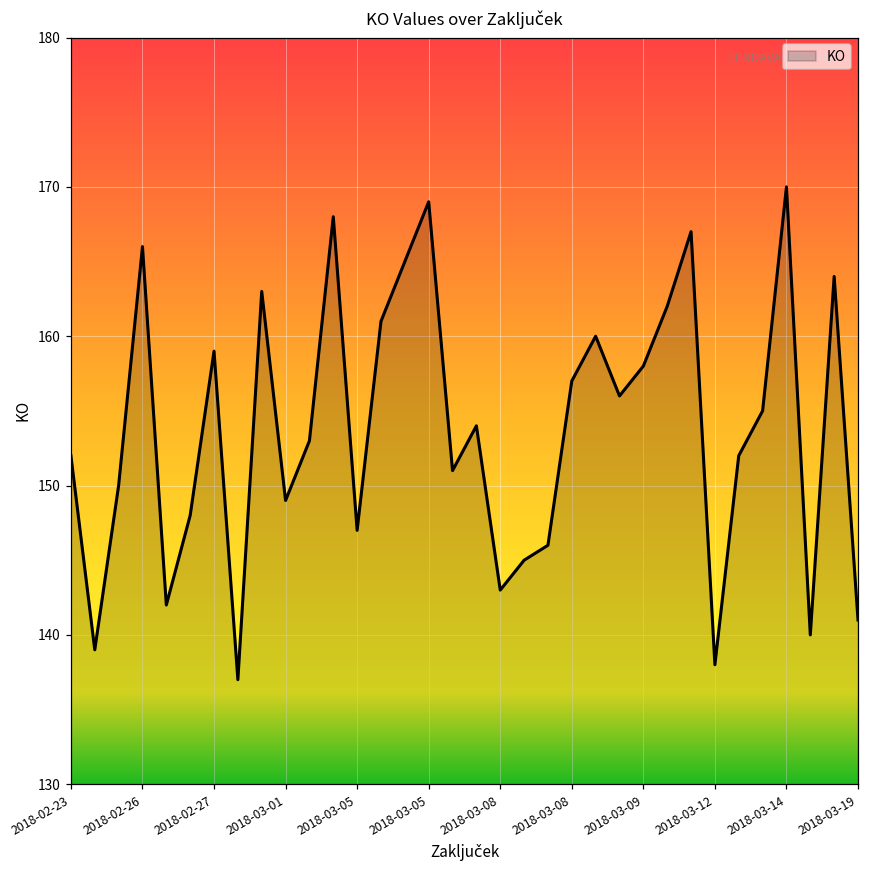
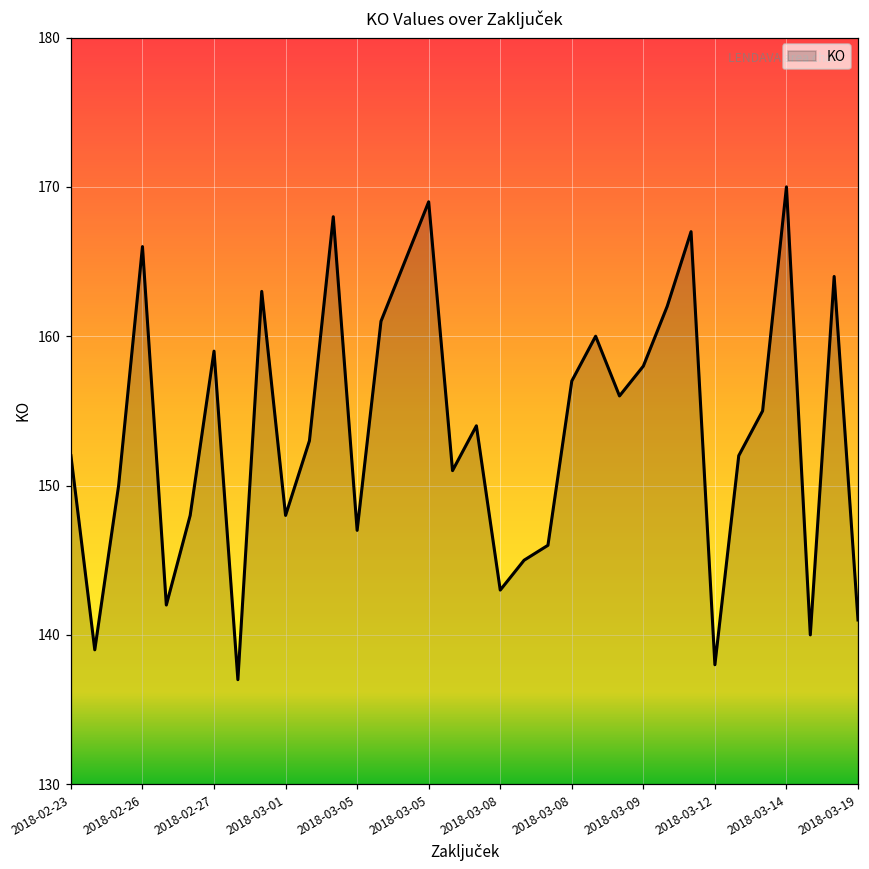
  {
    "2018-02-23": 152,
-   "2018-03-01": 149,
+   "2018-03-01": 148,
    "2018-03-19": 141
  }
